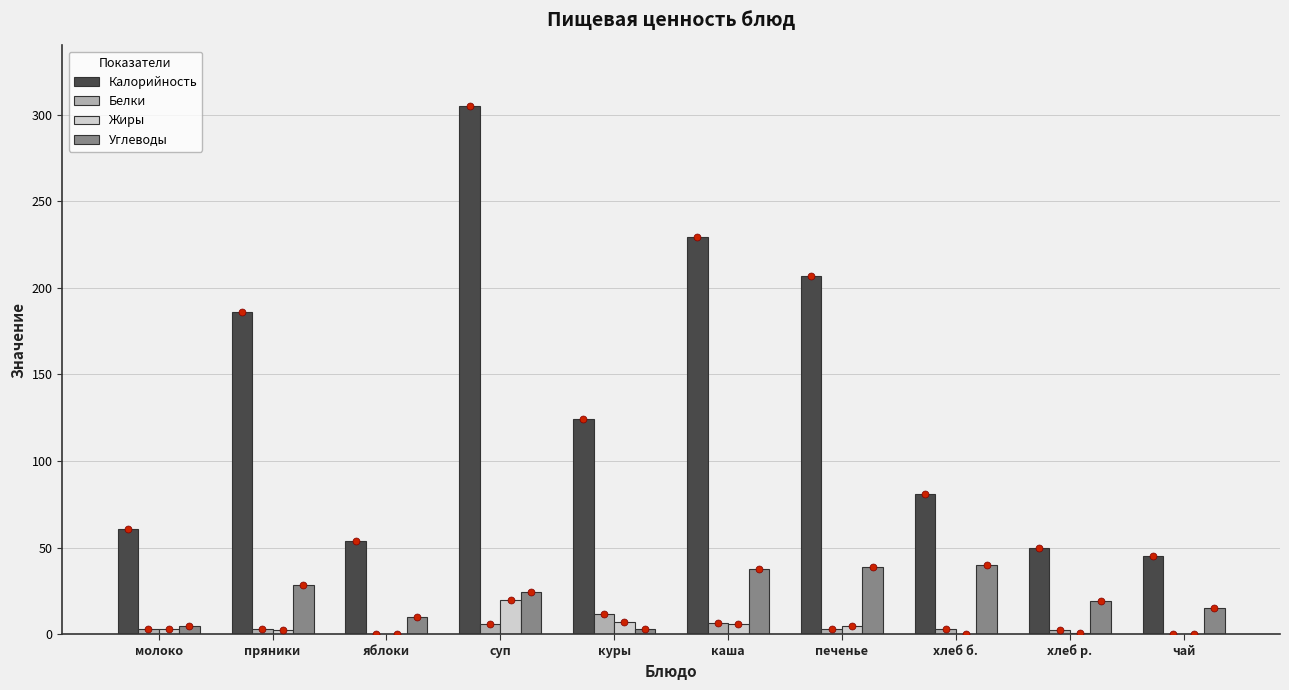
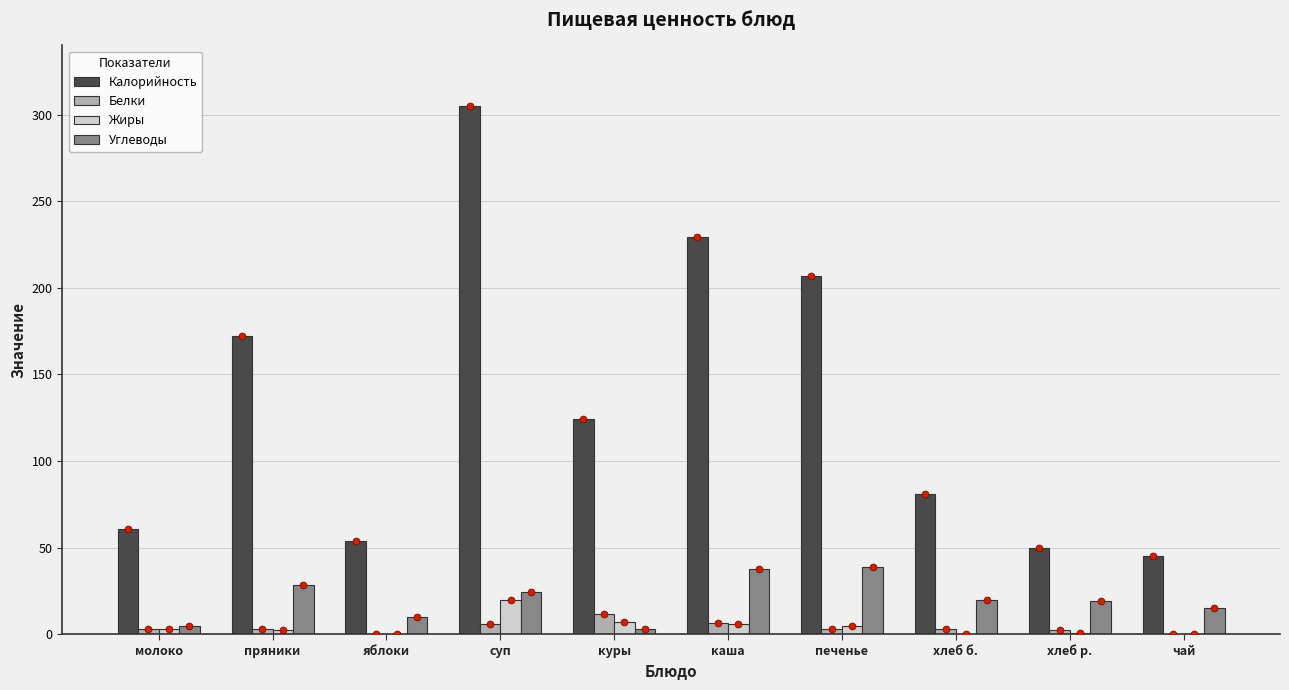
  {
    "Калорийность": {
      "молоко": 61,
-     "пряники": 186,
+     "пряники": 172,
      "яблоки": 54,
      "суп": 305,
      "куры": 124,
      "каша": 230,
      "печенье": 207,
      "хлеб б.": 81,
      "хлеб р.": 50,
      "чай": 45
    },
    "Углеводы": {
      "молоко": 5,
      "пряники": 28,
      "яблоки": 10,
      "суп": 24,
      "куры": 3,
      "каша": 38,
      "печенье": 39,
-     "хлеб б.": 40,
+     "хлеб б.": 20,
      "хлеб р.": 19,
      "чай": 15
    }
  }
